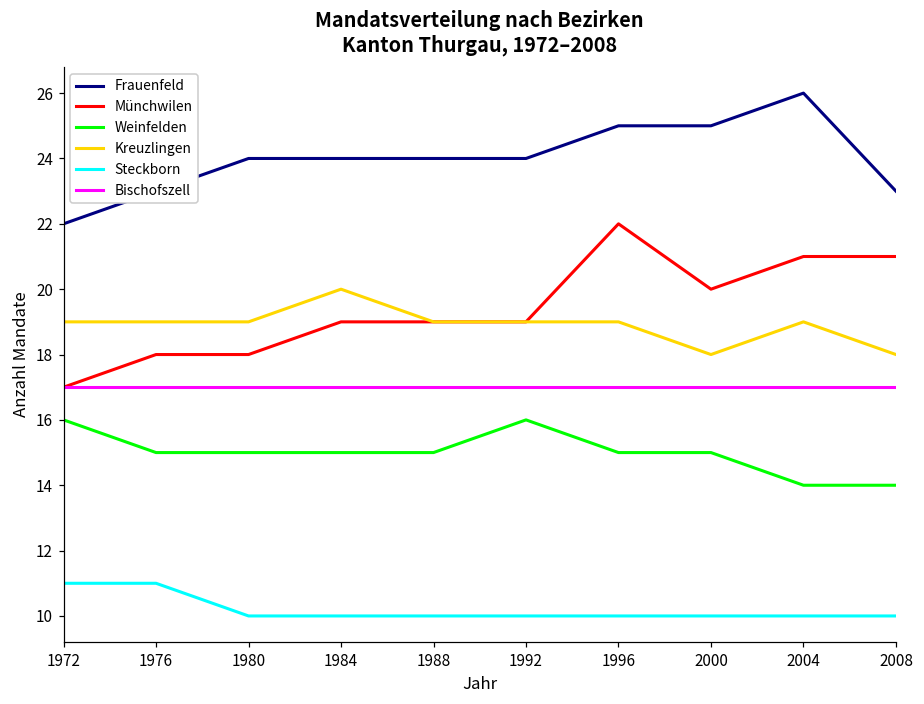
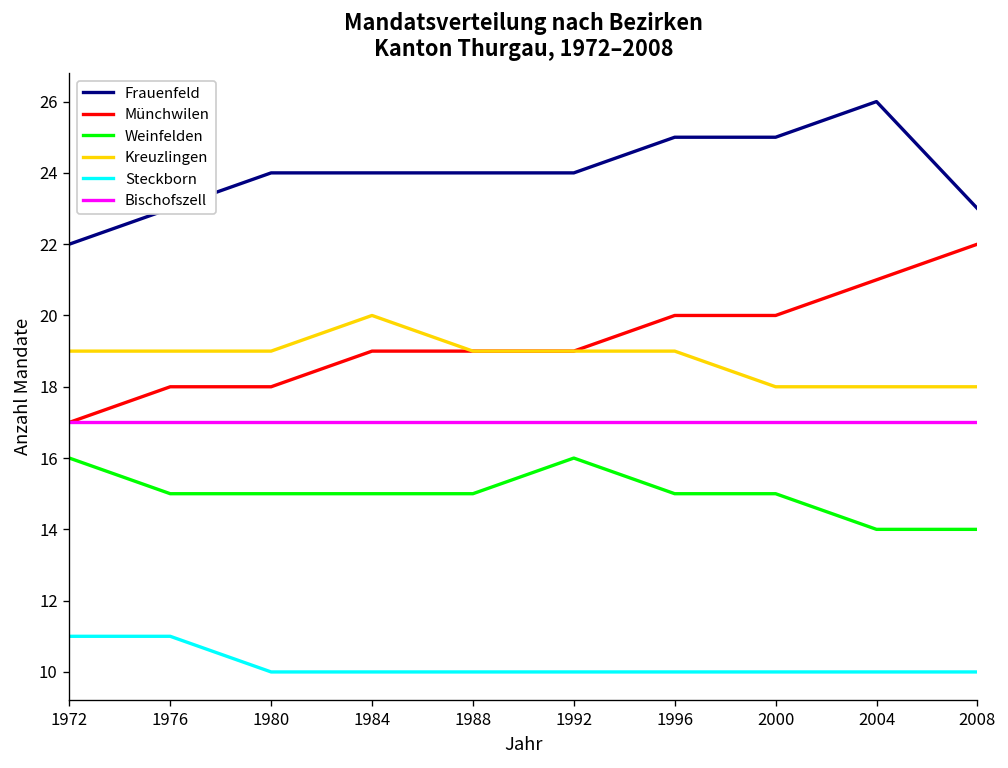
  {
    "Frauenfeld": {
      "1972": 22,
      "1980": 24,
      "1984": 24,
      "1988": 24,
      "1992": 24,
      "1996": 25,
      "2000": 25,
      "2004": 26,
      "2008": 23
    },
    "Münchwilen": {
      "1976": 18,
      "1980": 18,
      "1984": 19,
-     "1996": 22,
+     "1996": 20,
      "2000": 20,
      "2004": 21,
-     "2008": 21
+     "2008": 22
    },
    "Weinfelden": {
      "1972": 16,
      "1976": 15,
      "1980": 15,
      "1984": 15,
      "1988": 15,
      "1992": 16,
      "1996": 15,
      "2000": 15,
      "2004": 14,
      "2008": 14
    },
    "Kreuzlingen": {
      "1972": 19,
      "1976": 19,
      "1980": 19,
      "1984": 20,
      "1996": 19,
      "2000": 18,
-     "2004": 19,
+     "2004": 18,
      "2008": 18
    },
    "Steckborn": {
      "1972": 11,
      "1976": 11,
      "1980": 10,
      "1984": 10,
      "1988": 10,
      "1992": 10,
      "1996": 10,
      "2000": 10,
      "2004": 10,
      "2008": 10
    },
    "Bischofszell": {
      "1976": 17,
      "1980": 17,
      "1984": 17,
      "1988": 17,
      "1992": 17,
      "1996": 17,
      "2000": 17,
      "2004": 17,
      "2008": 17
    }
  }
